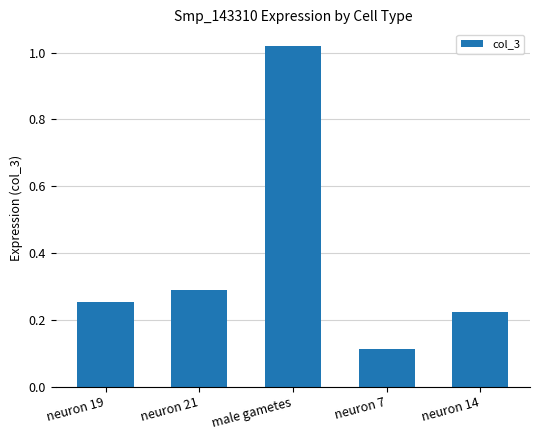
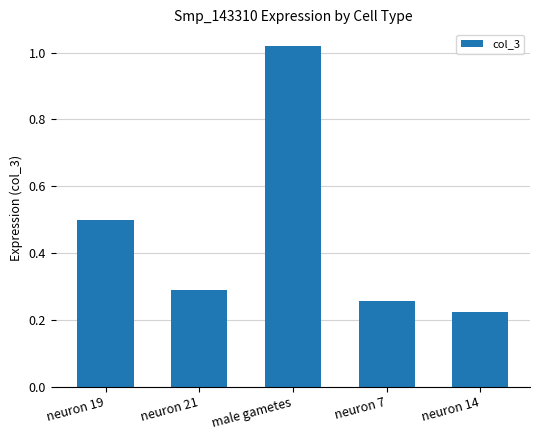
  {
-   "neuron 19": 0.25,
+   "neuron 19": 0.50,
    "neuron 21": 0.29,
    "male gametes": 1.02,
-   "neuron 7": 0.11,
+   "neuron 7": 0.26,
    "neuron 14": 0.22
  }
